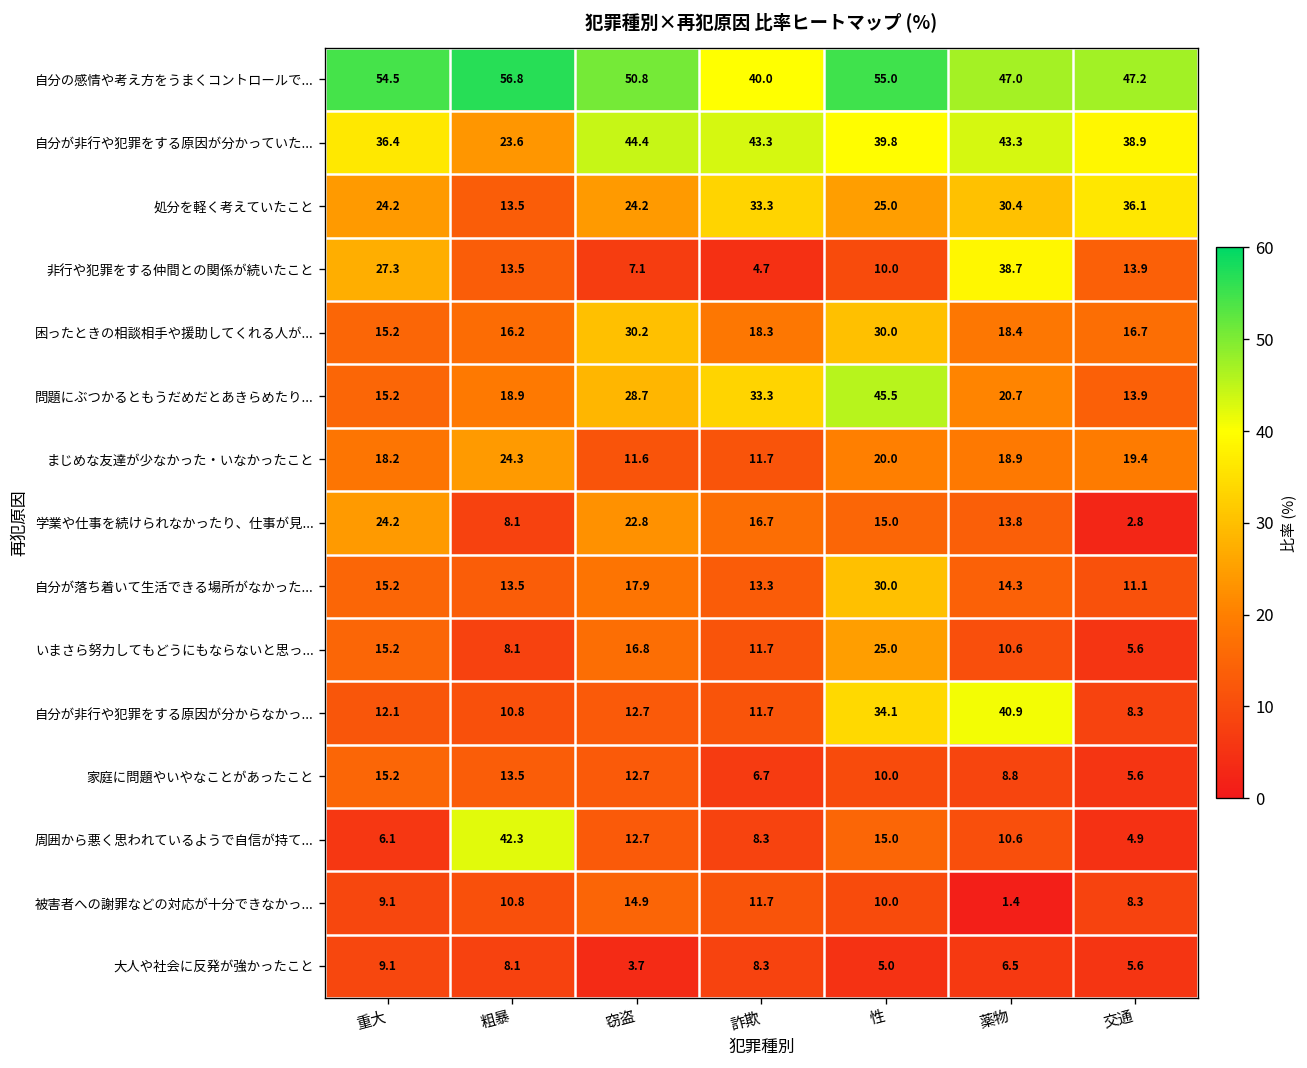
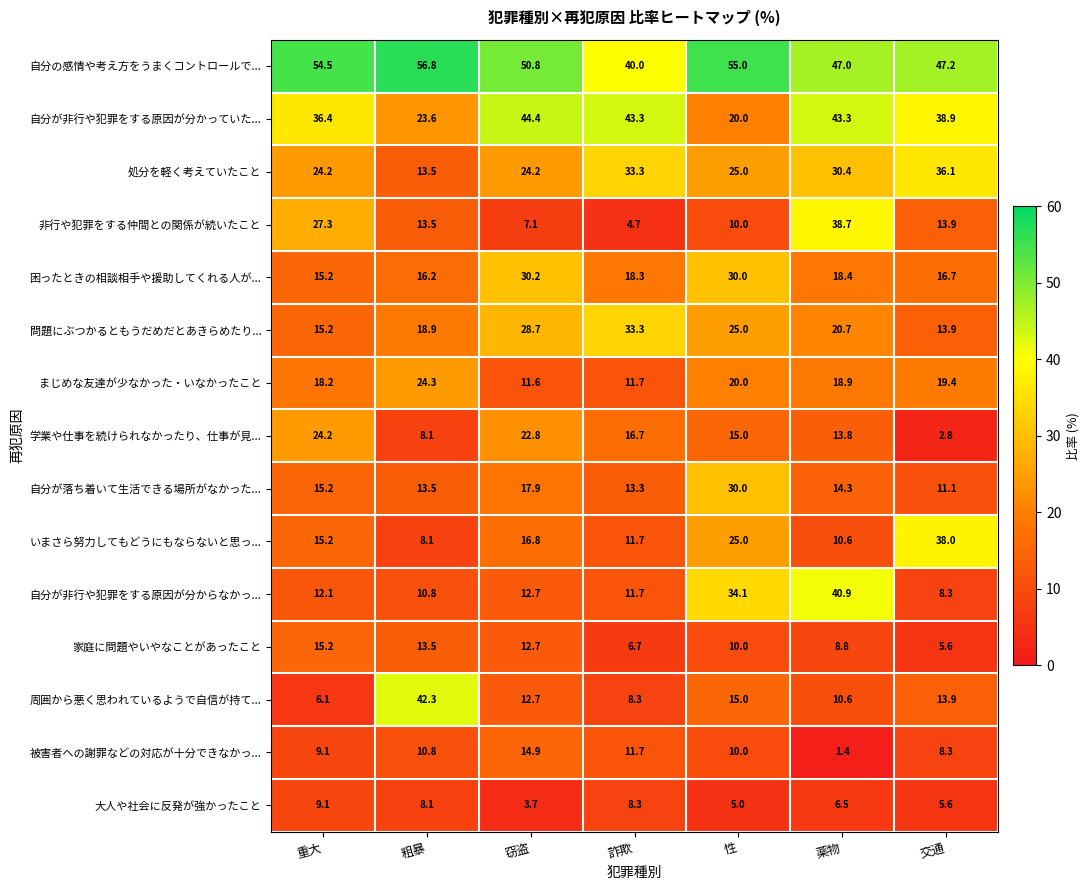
  {
    "自分の感情や考え方をうまくコントロールで...": {
      "重大": 54.5,
      "粗暴": 56.8,
      "窃盗": 50.8,
      "詐欺": 40.0,
      "性": 55.0,
      "薬物": 47.0,
      "交通": 47.2
    },
    "自分が非行や犯罪をする原因が分かっていた...": {
      "重大": 36.4,
      "粗暴": 23.6,
      "窃盗": 44.4,
      "詐欺": 43.3,
-     "性": 39.8,
+     "性": 20.0,
      "薬物": 43.3,
      "交通": 38.9
    },
    "処分を軽く考えていたこと": {
      "重大": 24.2,
      "粗暴": 13.5,
      "窃盗": 24.2,
      "詐欺": 33.3,
      "性": 25.0,
      "薬物": 30.4,
      "交通": 36.1
    },
    "非行や犯罪をする仲間との関係が続いたこと": {
      "重大": 27.3,
      "粗暴": 13.5,
      "窃盗": 7.1,
      "詐欺": 4.7,
      "性": 10.0,
      "薬物": 38.7,
      "交通": 13.9
    },
    "困ったときの相談相手や援助してくれる人が...": {
      "重大": 15.2,
      "粗暴": 16.2,
      "窃盗": 30.2,
      "詐欺": 18.3,
      "性": 30.0,
      "薬物": 18.4,
      "交通": 16.7
    },
    "問題にぶつかるともうだめだとあきらめたり...": {
      "重大": 15.2,
      "粗暴": 18.9,
      "窃盗": 28.7,
      "詐欺": 33.3,
-     "性": 45.5,
+     "性": 25.0,
      "薬物": 20.7,
      "交通": 13.9
    },
    "まじめな友達が少なかった・いなかったこと": {
      "重大": 18.2,
      "粗暴": 24.3,
      "窃盗": 11.6,
      "詐欺": 11.7,
      "性": 20.0,
      "薬物": 18.9,
      "交通": 19.4
    },
    "学業や仕事を続けられなかったり、仕事が見...": {
      "重大": 24.2,
      "粗暴": 8.1,
      "窃盗": 22.8,
      "詐欺": 16.7,
      "性": 15.0,
      "薬物": 13.8,
      "交通": 2.8
    },
    "自分が落ち着いて生活できる場所がなかった...": {
      "重大": 15.2,
      "粗暴": 13.5,
      "窃盗": 17.9,
      "詐欺": 13.3,
      "性": 30.0,
      "薬物": 14.3,
      "交通": 11.1
    },
    "いまさら努力してもどうにもならないと思っ...": {
      "重大": 15.2,
      "粗暴": 8.1,
      "窃盗": 16.8,
      "詐欺": 11.7,
      "性": 25.0,
      "薬物": 10.6,
-     "交通": 5.6
+     "交通": 38.0
    },
    "自分が非行や犯罪をする原因が分からなかっ...": {
      "重大": 12.1,
      "粗暴": 10.8,
      "窃盗": 12.7,
      "詐欺": 11.7,
      "性": 34.1,
      "薬物": 40.9,
      "交通": 8.3
    },
    "家庭に問題やいやなことがあったこと": {
      "重大": 15.2,
      "粗暴": 13.5,
      "窃盗": 12.7,
      "詐欺": 6.7,
      "性": 10.0,
      "薬物": 8.8,
      "交通": 5.6
    },
    "周囲から悪く思われているようで自信が持て...": {
      "重大": 6.1,
      "粗暴": 42.3,
      "窃盗": 12.7,
      "詐欺": 8.3,
      "性": 15.0,
      "薬物": 10.6,
-     "交通": 4.9
+     "交通": 13.9
    },
    "被害者への謝罪などの対応が十分できなかっ...": {
      "重大": 9.1,
      "粗暴": 10.8,
      "窃盗": 14.9,
      "詐欺": 11.7,
      "性": 10.0,
      "薬物": 1.4,
      "交通": 8.3
    },
    "大人や社会に反発が強かったこと": {
      "重大": 9.1,
      "粗暴": 8.1,
      "窃盗": 3.7,
      "詐欺": 8.3,
      "性": 5.0,
      "薬物": 6.5,
      "交通": 5.6
    }
  }
